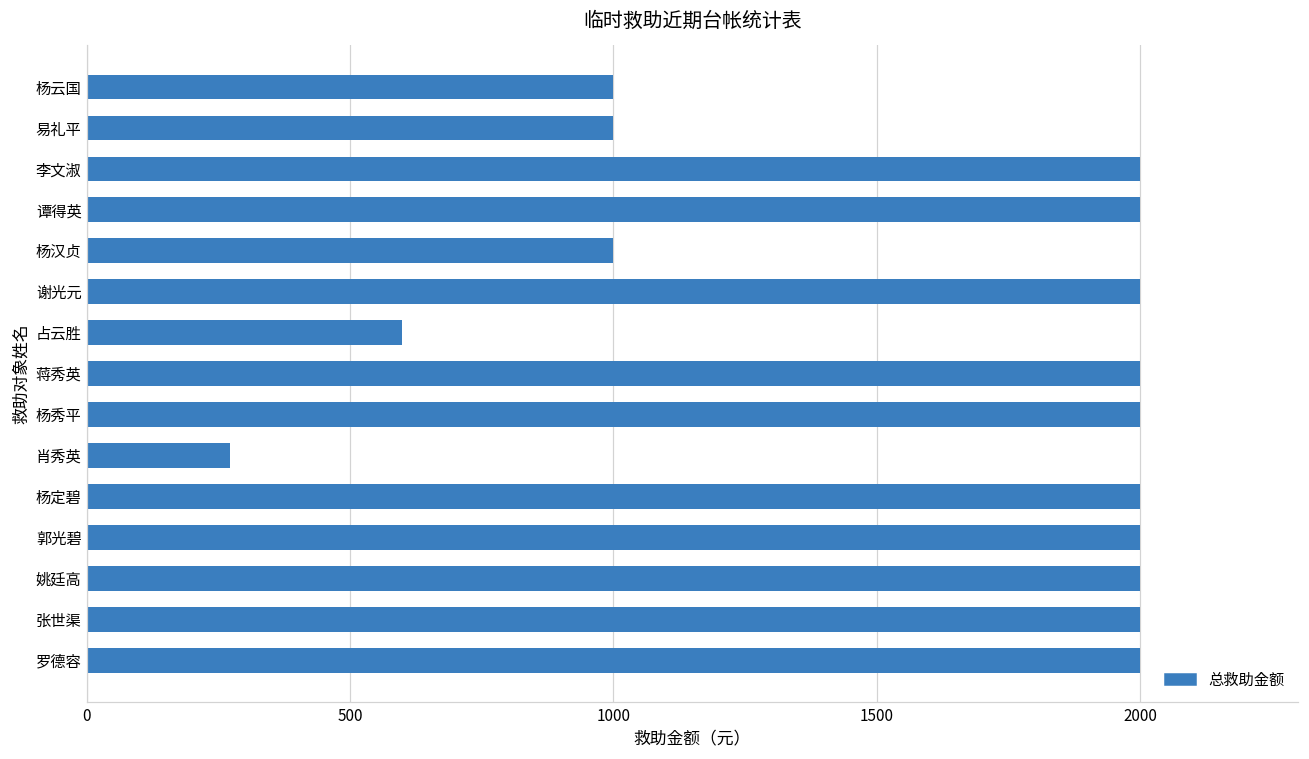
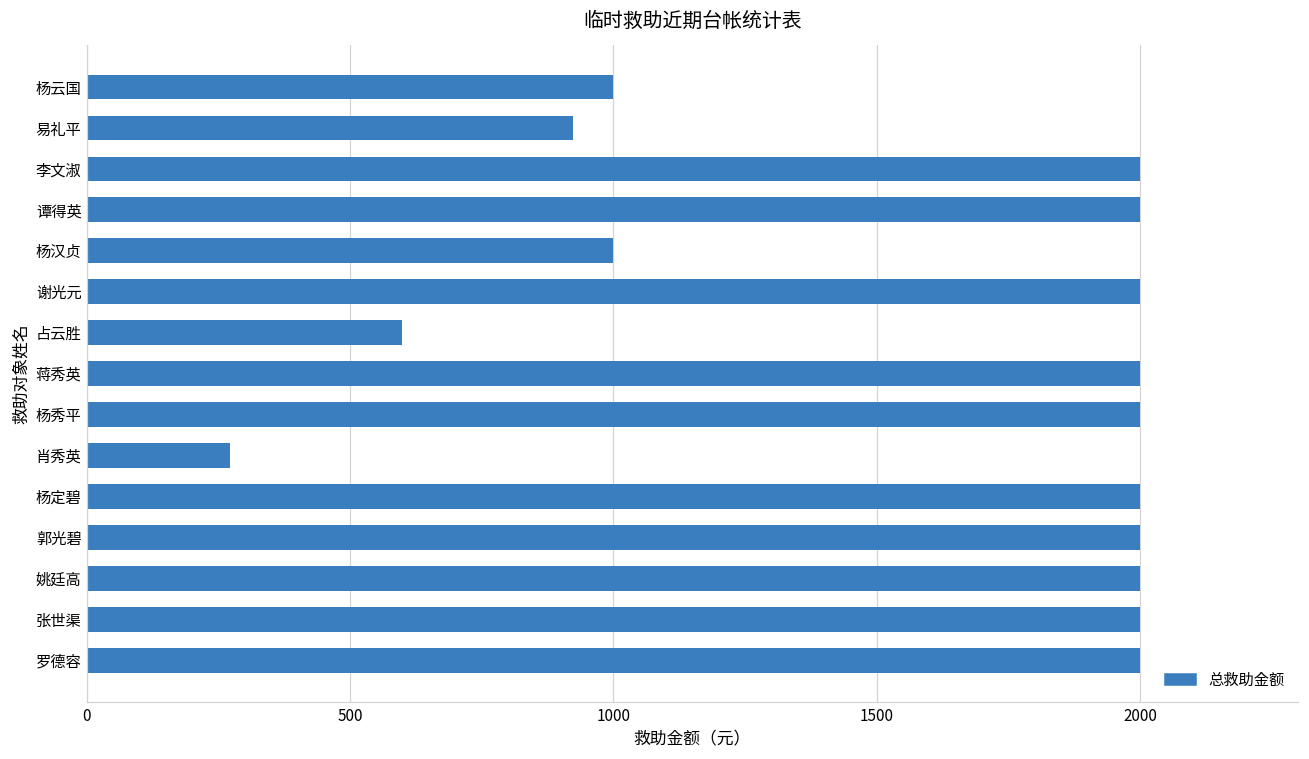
  {
    "杨云国": 1000,
-   "易礼平": 1000,
+   "易礼平": 920,
    "李文淑": 2000,
    "谭得英": 2000,
    "杨汉贞": 1000,
    "谢光元": 2000,
    "占云胜": 600,
    "蒋秀英": 2000,
    "杨秀平": 2000,
    "肖秀英": 270,
    "杨定碧": 2000,
    "郭光碧": 2000,
    "姚廷高": 2000,
    "张世渠": 2000,
    "罗德容": 2000
  }
